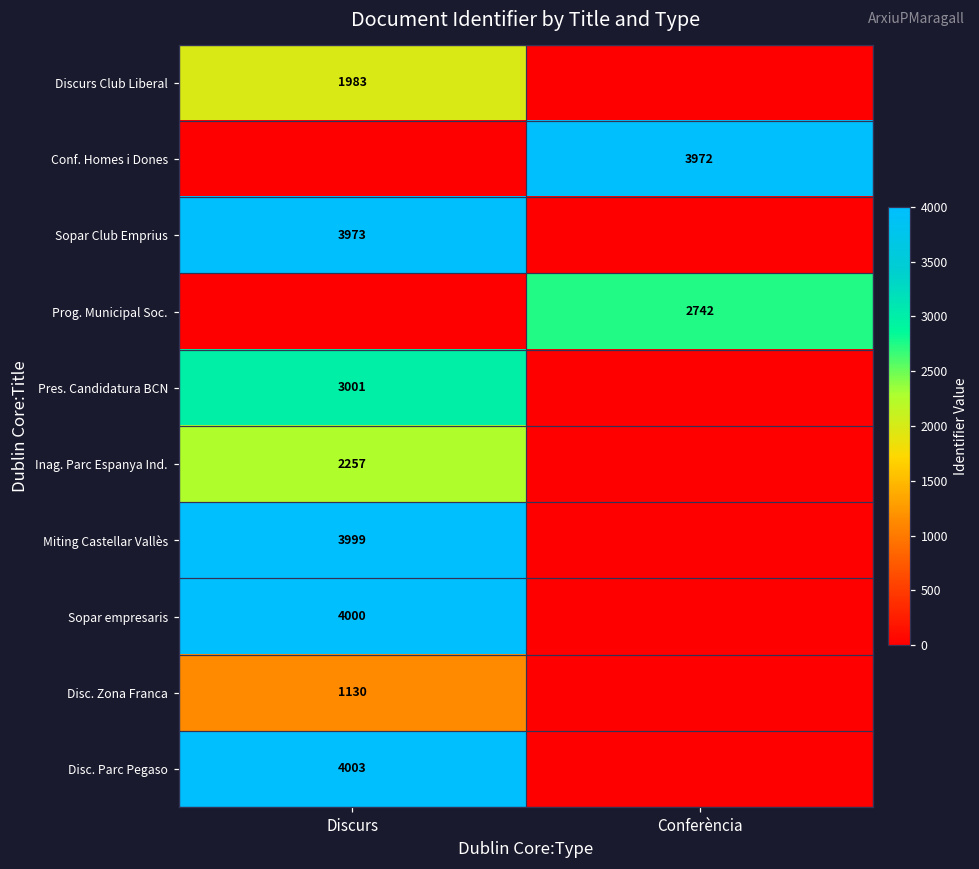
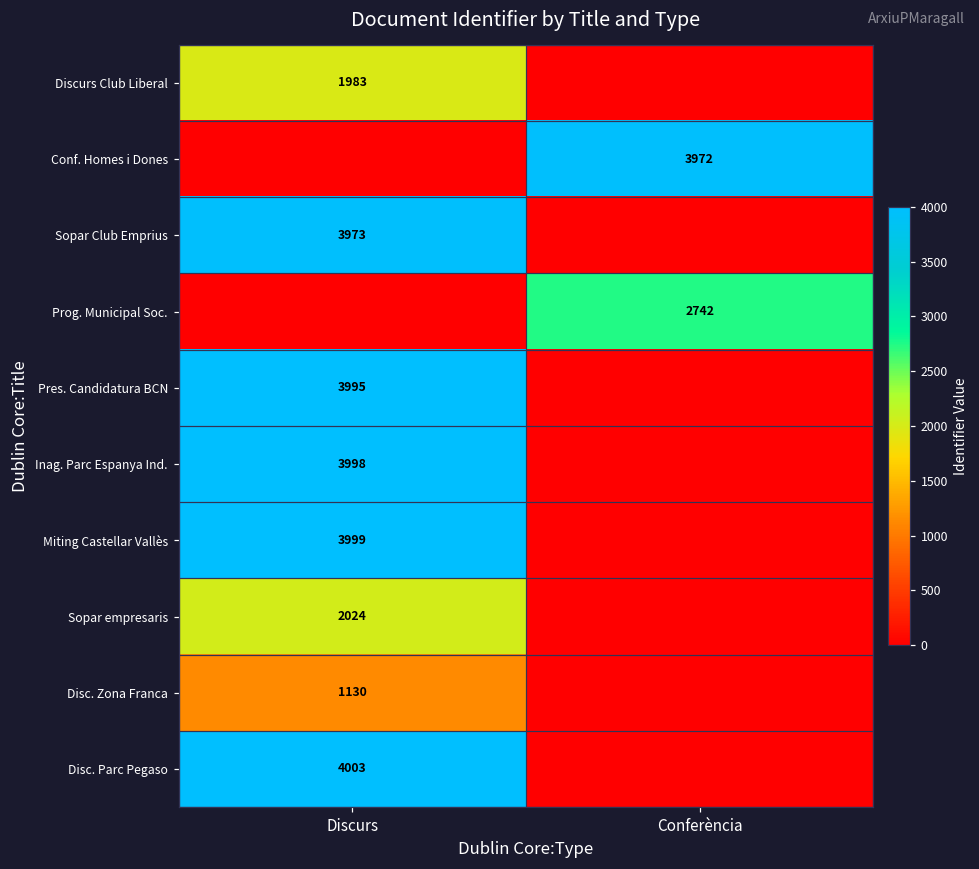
  {
    "Discurs Club Liberal": {
      "Discurs": 1983
    },
    "Conf. Homes i Dones": {
      "Conferència": 3972
    },
    "Sopar Club Emprius": {
      "Discurs": 3973
    },
    "Prog. Municipal Soc.": {
      "Conferència": 2742
    },
    "Pres. Candidatura BCN": {
-     "Discurs": 3001
+     "Discurs": 3995
    },
    "Inag. Parc Espanya Ind.": {
-     "Discurs": 2257
+     "Discurs": 3998
    },
    "Miting Castellar Vallès": {
      "Discurs": 3999
    },
    "Sopar empresaris": {
-     "Discurs": 4000
+     "Discurs": 2024
    },
    "Disc. Zona Franca": {
      "Discurs": 1130
    },
    "Disc. Parc Pegaso": {
      "Discurs": 4003
    }
  }
